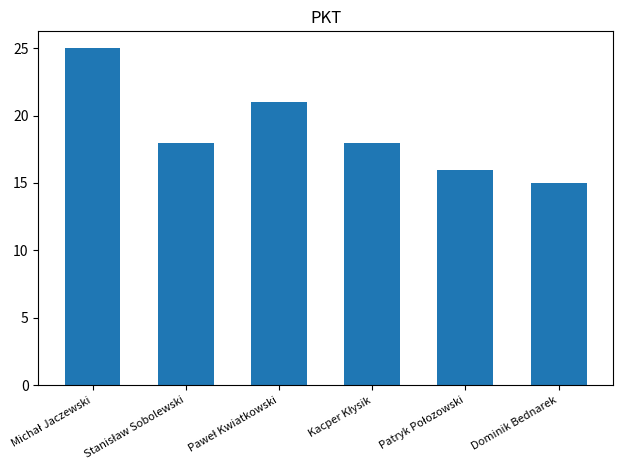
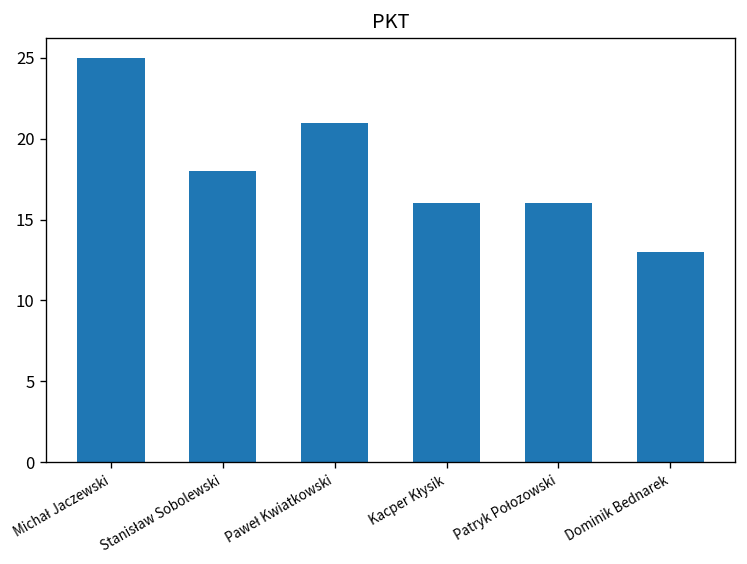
  {
    "Michał Jaczewski": 25,
    "Stanisław Sobolewski": 18,
    "Paweł Kwiatkowski": 21,
-   "Kacper Kłysik": 18,
+   "Kacper Kłysik": 16,
    "Patryk Połozowski": 16,
-   "Dominik Bednarek": 15
+   "Dominik Bednarek": 13
  }
